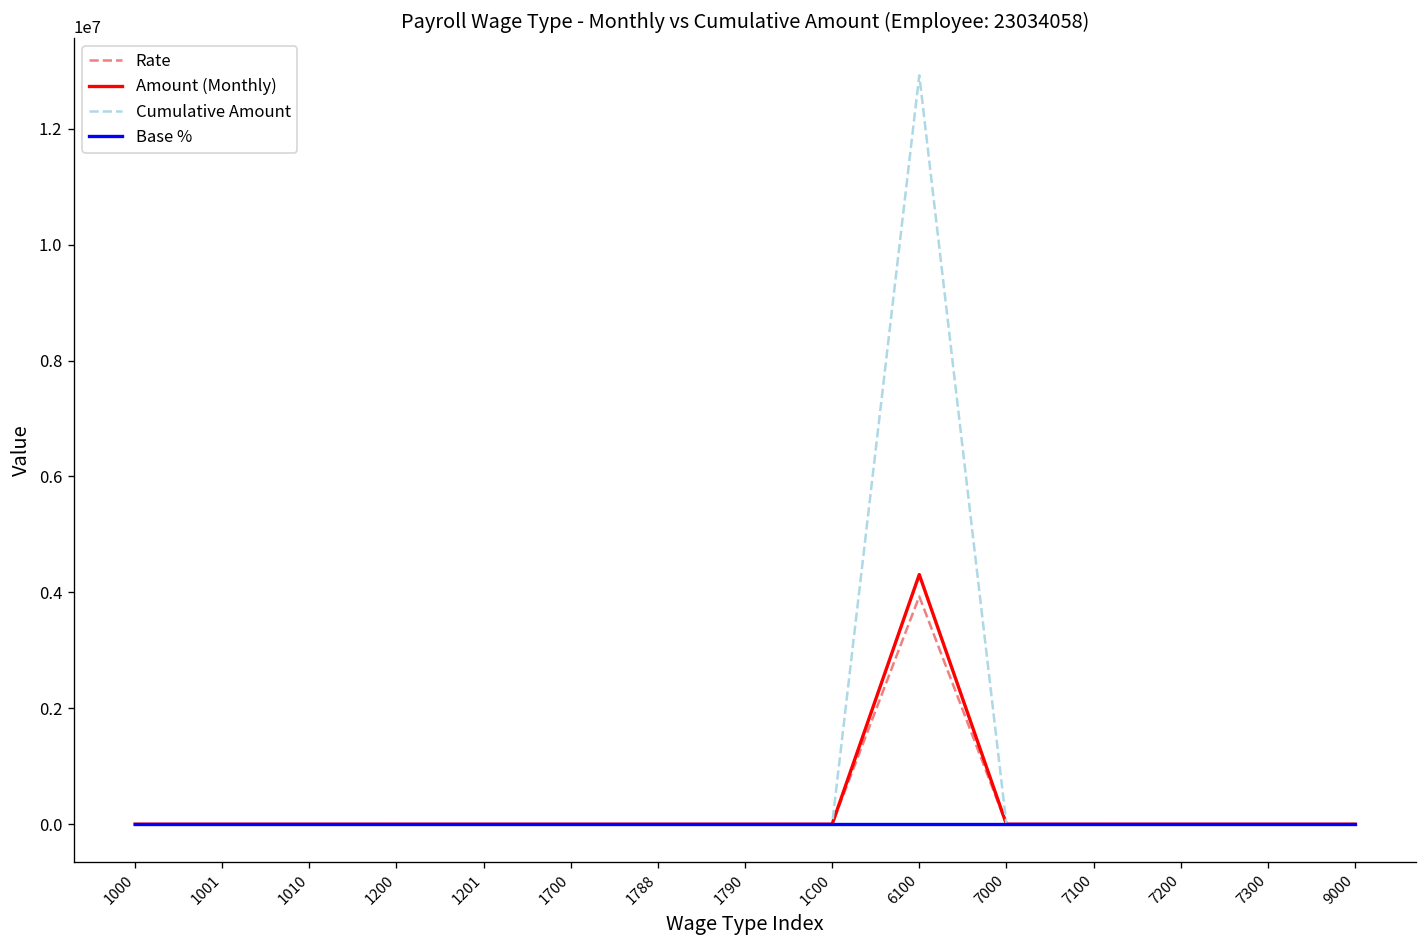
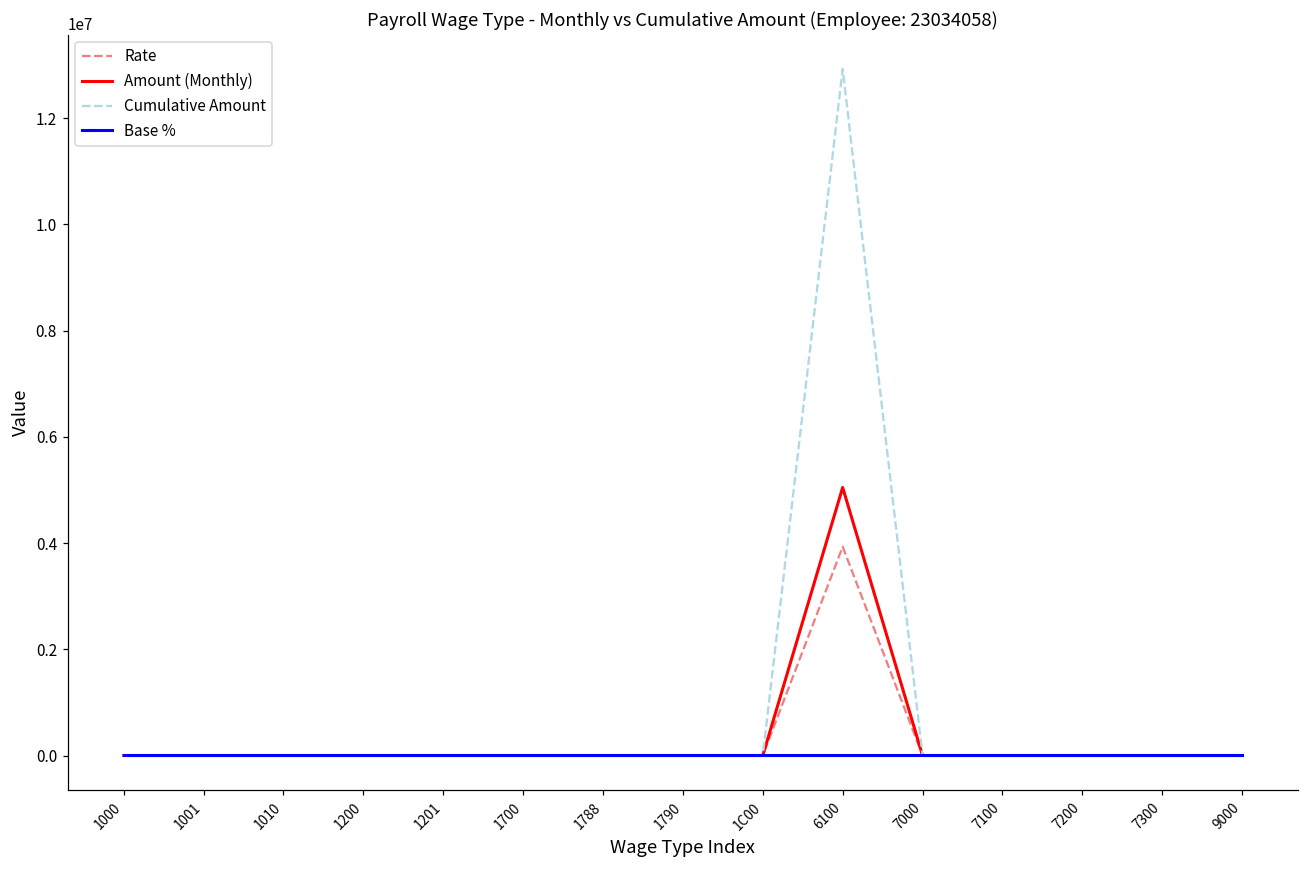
  {
    "Rate": {
      "6100": 3900000
    },
    "Amount (Monthly)": {
-     "6100": 4300000
+     "6100": 5000000
    },
    "Cumulative Amount": {
      "6100": 12900000
    },
    "Base %": {
      "6100": 0
    }
  }
